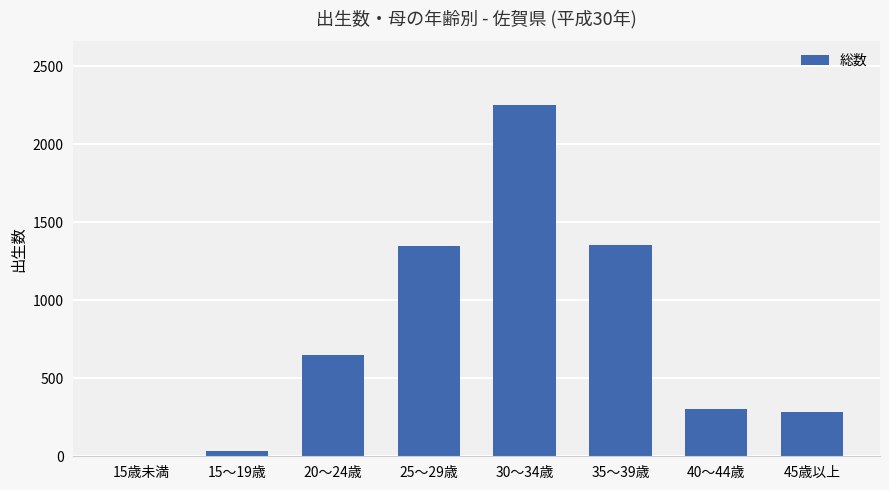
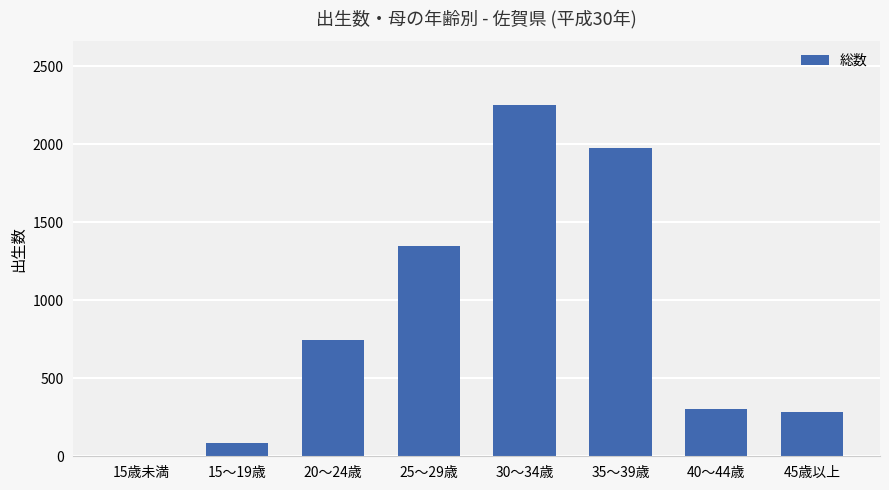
  {
    "15歳未満": 0,
-   "15～19歳": 30,
-   "20～24歳": 650,
+   "15～19歳": 90,
+   "20～24歳": 740,
    "25～29歳": 1350,
    "30～34歳": 2250,
-   "35～39歳": 1360,
+   "35～39歳": 1970,
    "40～44歳": 300,
    "45歳以上": 280
  }
